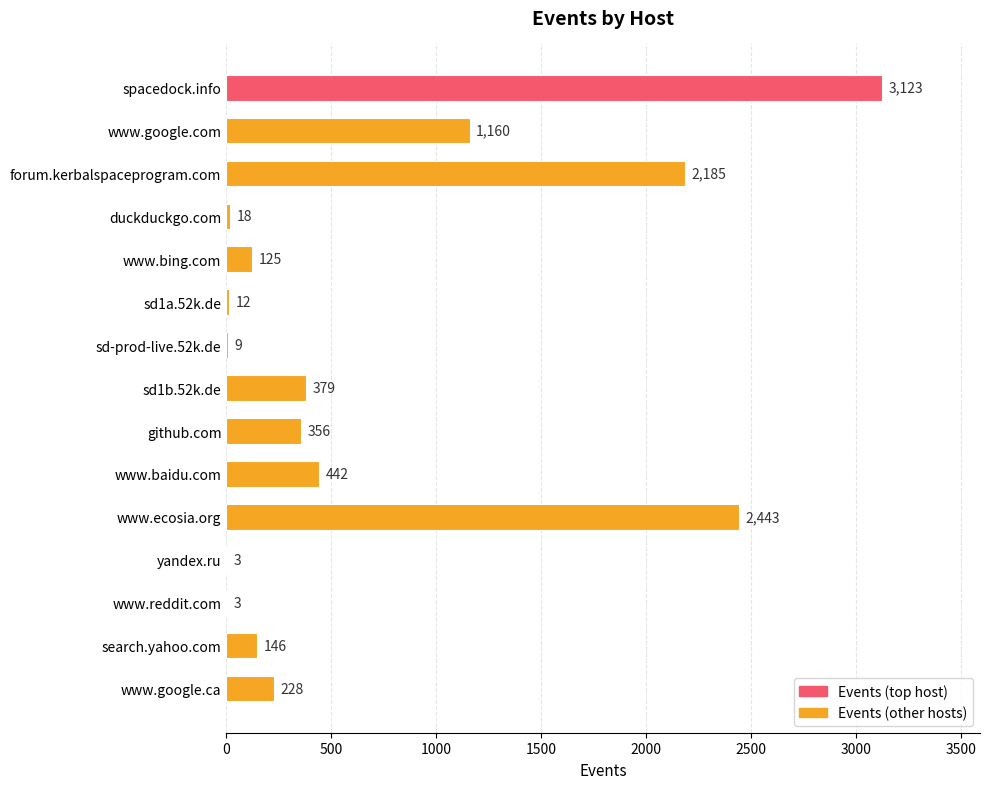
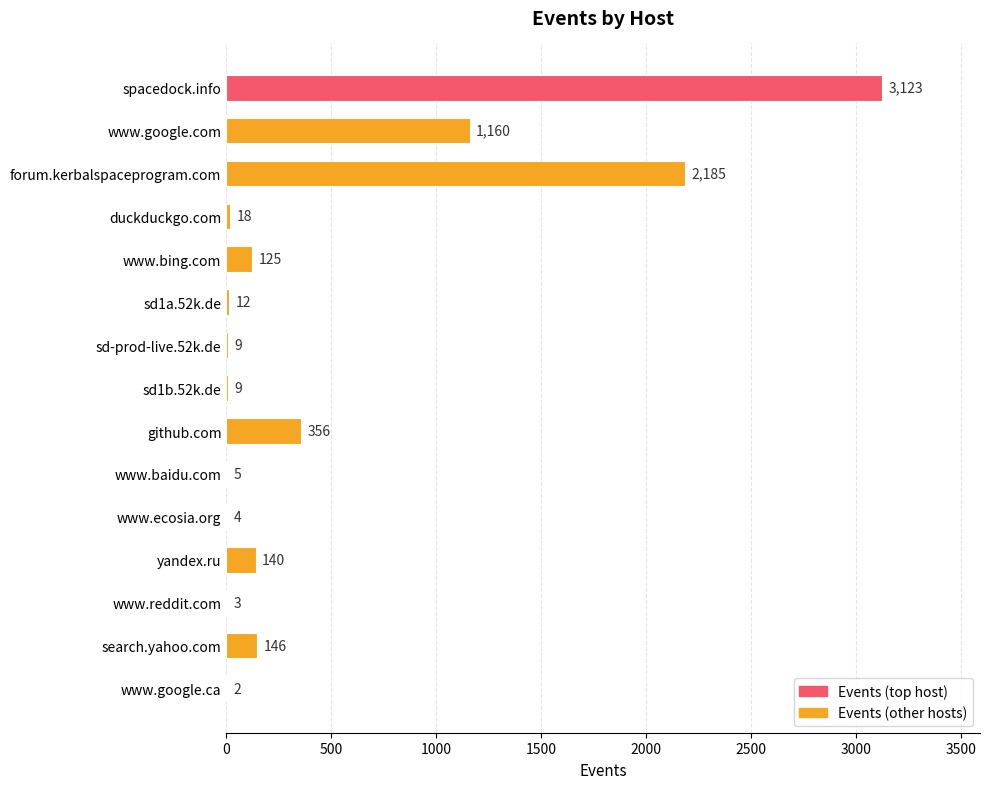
  {
    "spacedock.info": "3,123",
    "www.google.com": "1,160",
    "forum.kerbalspaceprogram.com": "2,185",
    "duckduckgo.com": "18",
    "www.bing.com": "125",
    "sd1a.52k.de": "12",
    "sd-prod-live.52k.de": "9",
-   "sd1b.52k.de": "379",
+   "sd1b.52k.de": "9",
    "github.com": "356",
-   "www.baidu.com": "442",
-   "www.ecosia.org": "2,443",
-   "yandex.ru": "3",
+   "www.baidu.com": "5",
+   "www.ecosia.org": "4",
+   "yandex.ru": "140",
    "www.reddit.com": "3",
    "search.yahoo.com": "146",
-   "www.google.ca": "228"
+   "www.google.ca": "2"
  }
